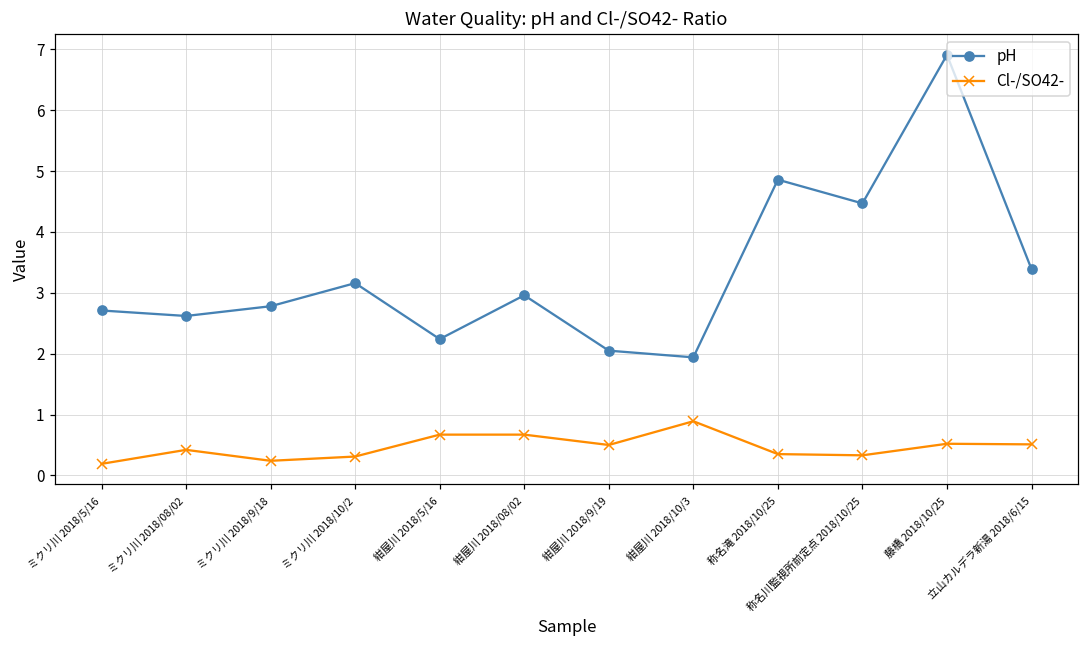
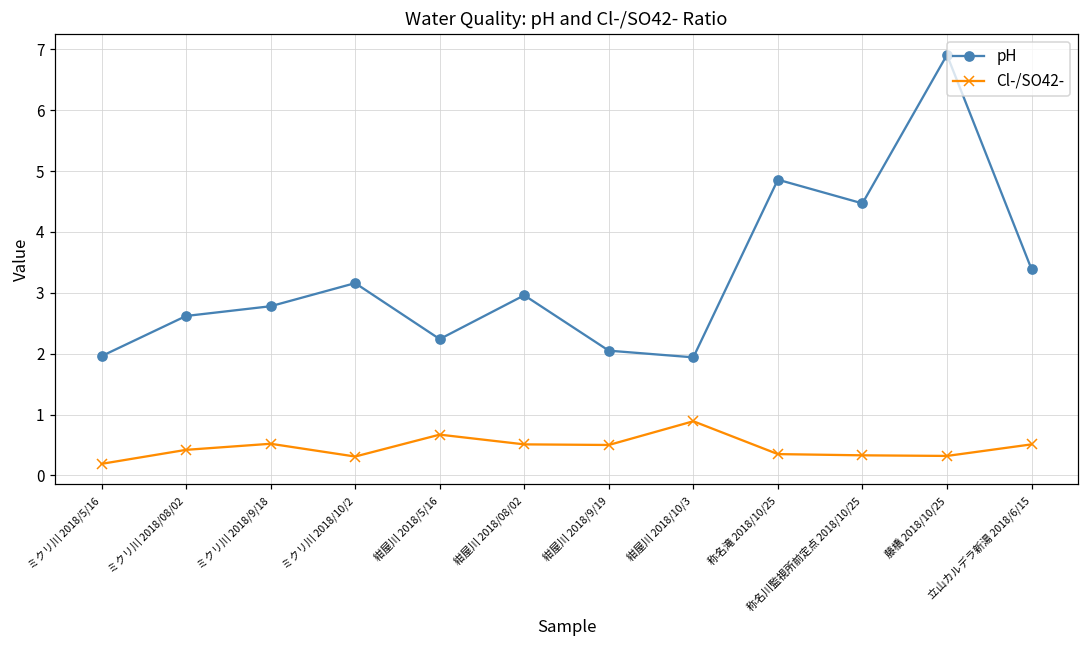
  {
    "pH": {
-     "ミクリ川 2018/5/16": 2.7,
+     "ミクリ川 2018/5/16": 2.0,
      "ミクリ川 2018/08/02": 2.6,
      "ミクリ川 2018/9/18": 2.8,
      "ミクリ川 2018/10/2": 3.2,
      "紺屋川 2018/5/16": 2.2,
      "紺屋川 2018/08/02": 3.0,
      "紺屋川 2018/9/19": 2.1,
      "紺屋川 2018/10/3": 1.9,
      "称名滝 2018/10/25": 4.9,
      "称名川監視所前定点 2018/10/25": 4.5,
      "藤橋 2018/10/25": 6.9,
      "立山カルデラ新湯 2018/6/15": 3.4
    },
    "Cl-/SO42-": {
      "ミクリ川 2018/5/16": 0.2,
      "ミクリ川 2018/08/02": 0.4,
-     "ミクリ川 2018/9/18": 0.2,
+     "ミクリ川 2018/9/18": 0.5,
      "ミクリ川 2018/10/2": 0.3,
      "紺屋川 2018/5/16": 0.7,
-     "紺屋川 2018/08/02": 0.7,
+     "紺屋川 2018/08/02": 0.5,
      "紺屋川 2018/9/19": 0.5,
      "紺屋川 2018/10/3": 0.9,
      "称名滝 2018/10/25": 0.4,
      "称名川監視所前定点 2018/10/25": 0.3,
-     "藤橋 2018/10/25": 0.5,
+     "藤橋 2018/10/25": 0.3,
      "立山カルデラ新湯 2018/6/15": 0.5
    }
  }
